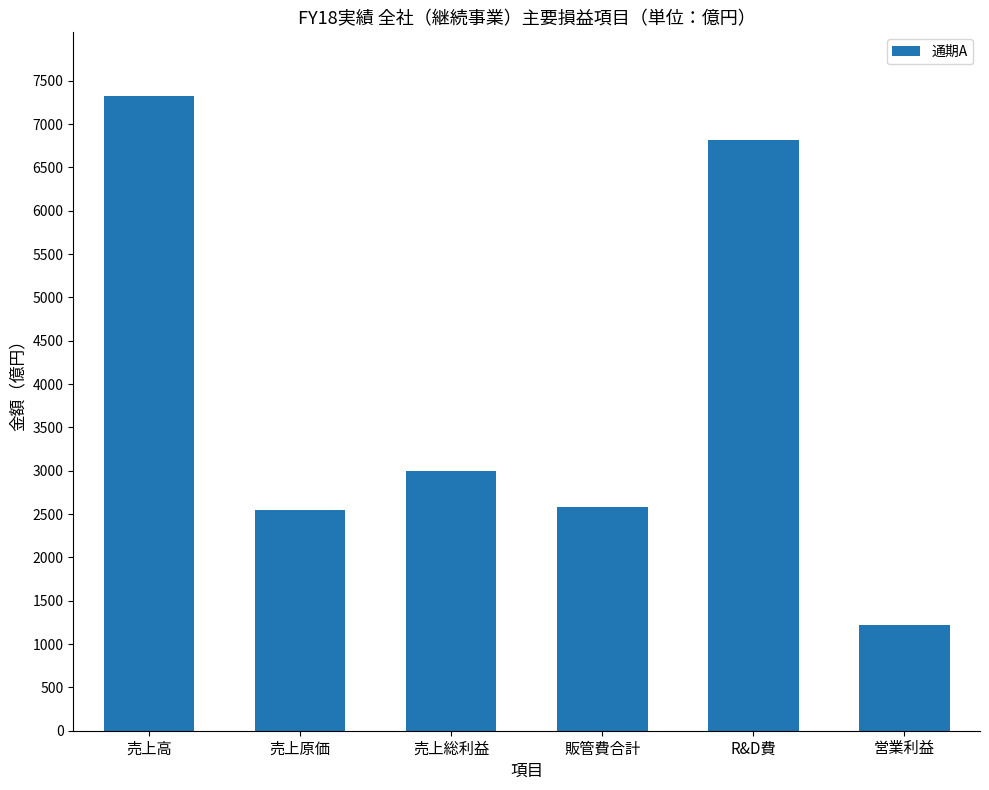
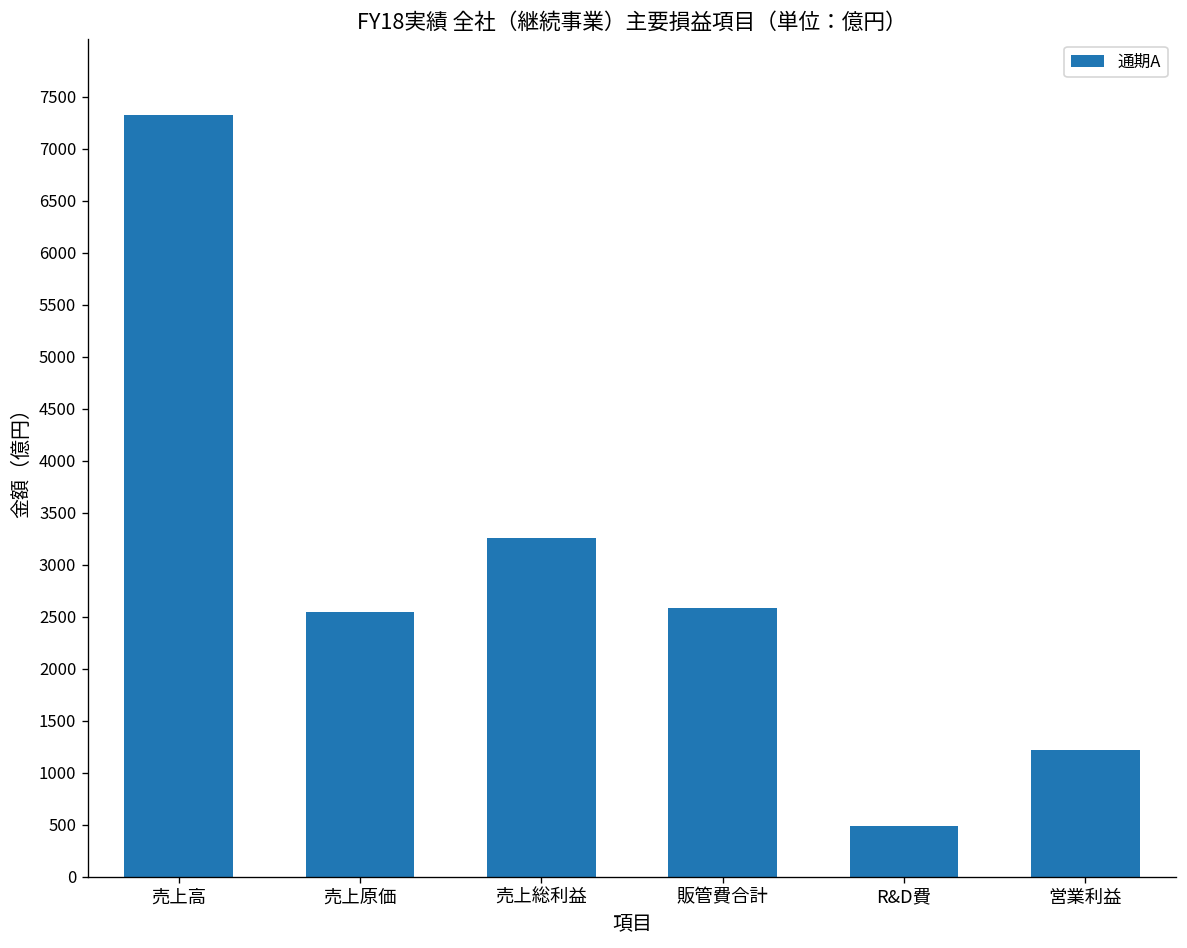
  {
    "売上高": 7300,
    "売上原価": 2500,
-   "売上総利益": 3000,
+   "売上総利益": 3300,
    "販管費合計": 2600,
-   "R&D費": 6800,
+   "R&D費": 500,
    "営業利益": 1200
  }
